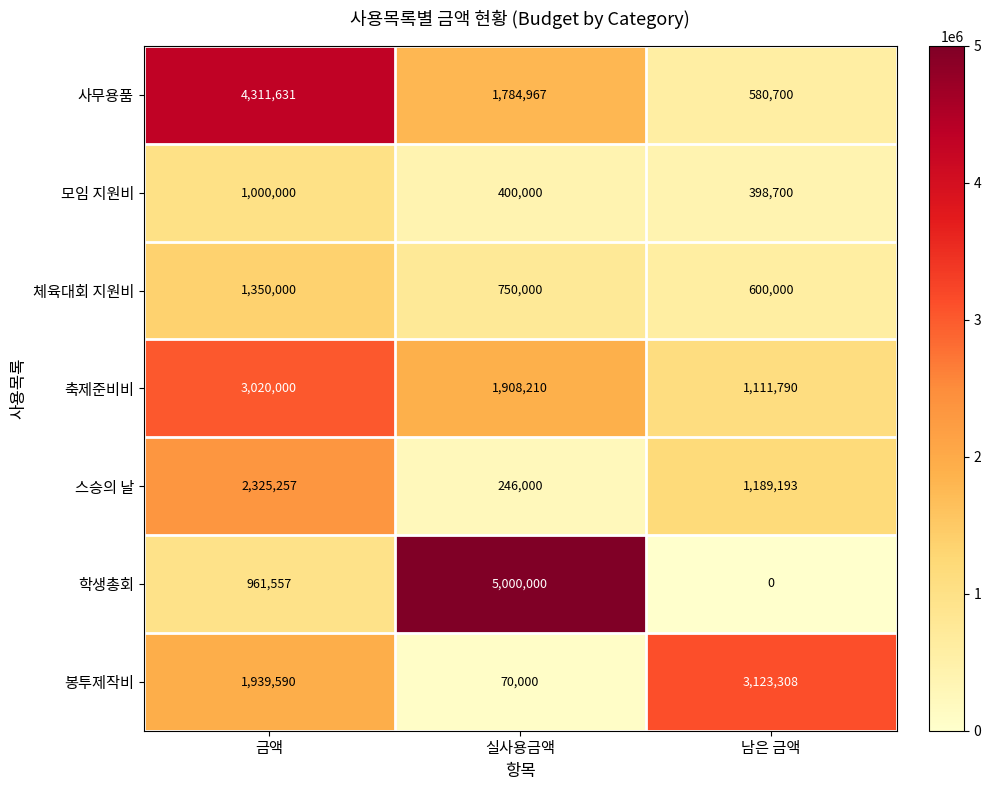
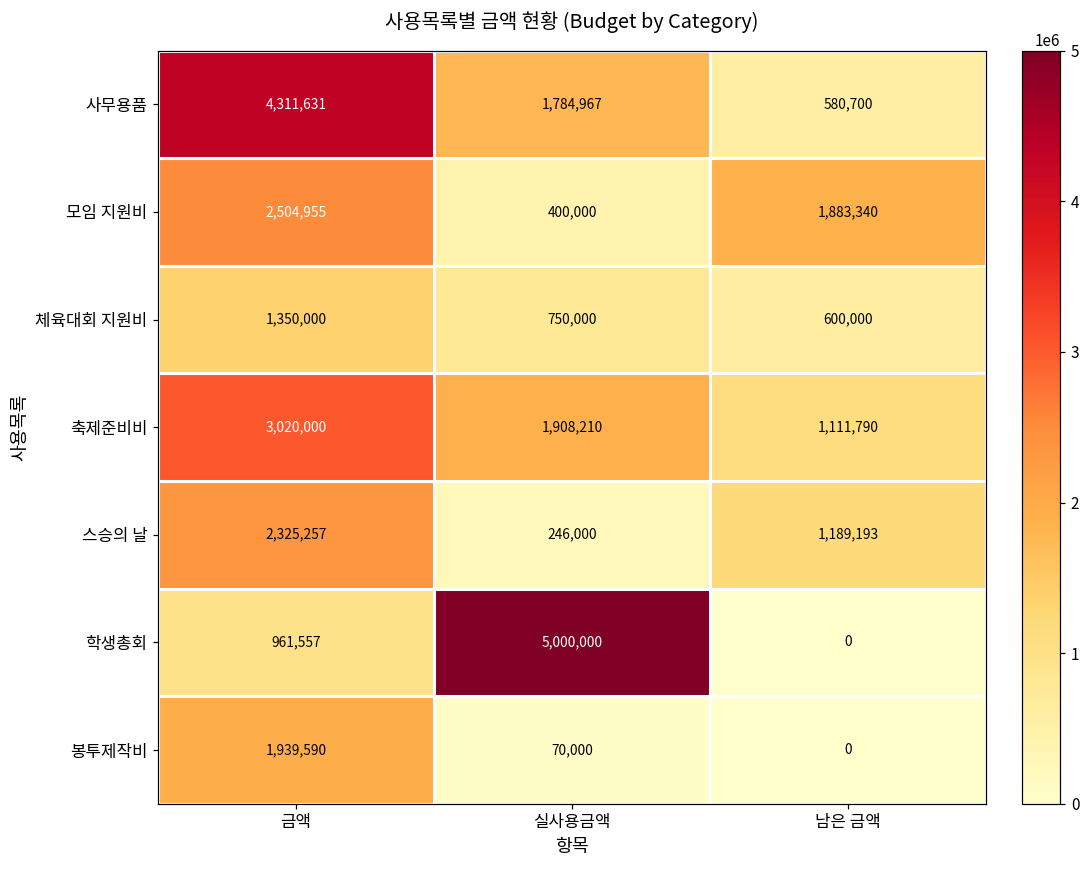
  {
    "사무용품": {
      "금액": "4,311,631",
      "실사용금액": "1,784,967",
      "남은 금액": "580,700"
    },
    "모임 지원비": {
-     "금액": "1,000,000",
+     "금액": "2,504,955",
      "실사용금액": "400,000",
-     "남은 금액": "398,700"
+     "남은 금액": "1,883,340"
    },
    "체육대회 지원비": {
      "금액": "1,350,000",
      "실사용금액": "750,000",
      "남은 금액": "600,000"
    },
    "축제준비비": {
      "금액": "3,020,000",
      "실사용금액": "1,908,210",
      "남은 금액": "1,111,790"
    },
    "스승의 날": {
      "금액": "2,325,257",
      "실사용금액": "246,000",
      "남은 금액": "1,189,193"
    },
    "학생총회": {
      "금액": "961,557",
      "실사용금액": "5,000,000",
      "남은 금액": "0"
    },
    "봉투제작비": {
      "금액": "1,939,590",
      "실사용금액": "70,000",
-     "남은 금액": "3,123,308"
+     "남은 금액": "0"
    }
  }
